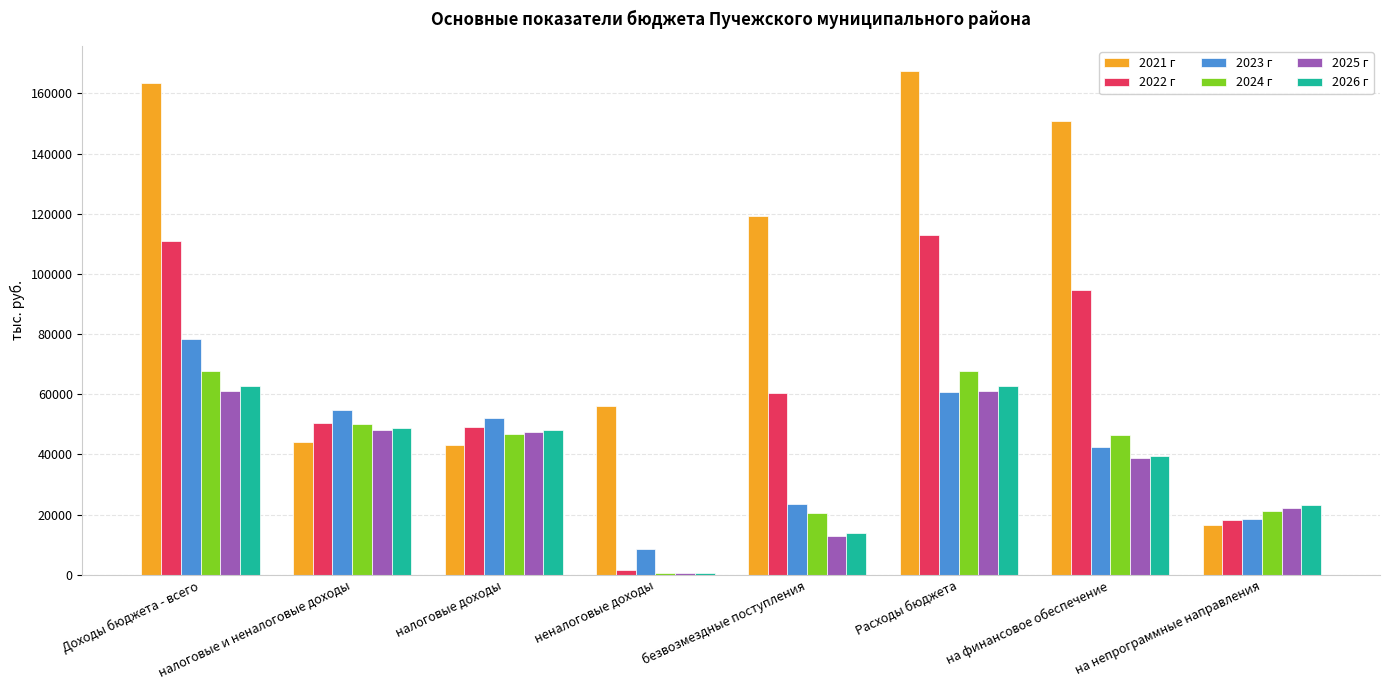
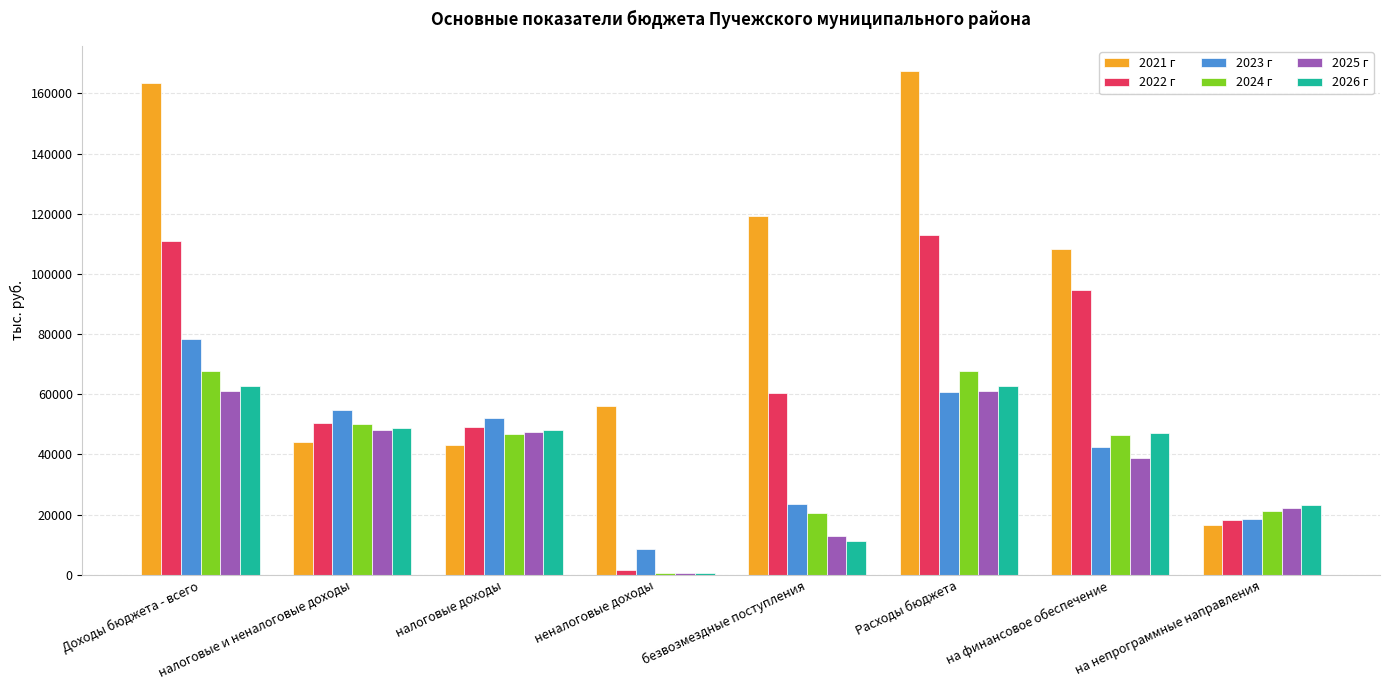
  {
    "2021 г": {
      "Доходы бюджета - всего": 163000,
      "налоговые и неналоговые доходы": 44000,
      "налоговые доходы": 43000,
      "неналоговые доходы": 56000,
      "безвозмездные поступления": 119000,
      "Расходы бюджета": 167000,
-     "на финансовое обеспечение": 151000,
+     "на финансовое обеспечение": 108000,
      "на непрограммные направления": 16000
    },
    "2022 г": {
      "Доходы бюджета - всего": 111000,
      "налоговые и неналоговые доходы": 51000,
      "налоговые доходы": 49000,
      "неналоговые доходы": 1000,
      "безвозмездные поступления": 60000,
      "Расходы бюджета": 113000,
      "на финансовое обеспечение": 95000,
      "на непрограммные направления": 18000
    },
    "2023 г": {
      "Доходы бюджета - всего": 78000,
      "налоговые и неналоговые доходы": 55000,
      "налоговые доходы": 52000,
      "неналоговые доходы": 9000,
      "безвозмездные поступления": 24000,
      "Расходы бюджета": 61000,
      "на финансовое обеспечение": 42000,
      "на непрограммные направления": 18000
    },
    "2024 г": {
      "Доходы бюджета - всего": 68000,
      "налоговые и неналоговые доходы": 50000,
      "налоговые доходы": 47000,
      "безвозмездные поступления": 20000,
      "Расходы бюджета": 68000,
      "на финансовое обеспечение": 47000,
      "на непрограммные направления": 21000
    },
    "2025 г": {
      "Доходы бюджета - всего": 61000,
      "налоговые и неналоговые доходы": 48000,
      "налоговые доходы": 48000,
      "безвозмездные поступления": 13000,
      "Расходы бюджета": 61000,
      "на финансовое обеспечение": 39000,
      "на непрограммные направления": 22000
    },
    "2026 г": {
      "Доходы бюджета - всего": 63000,
      "налоговые и неналоговые доходы": 49000,
      "налоговые доходы": 48000,
-     "безвозмездные поступления": 14000,
+     "безвозмездные поступления": 11000,
      "Расходы бюджета": 63000,
-     "на финансовое обеспечение": 40000,
+     "на финансовое обеспечение": 47000,
      "на непрограммные направления": 23000
    }
  }
